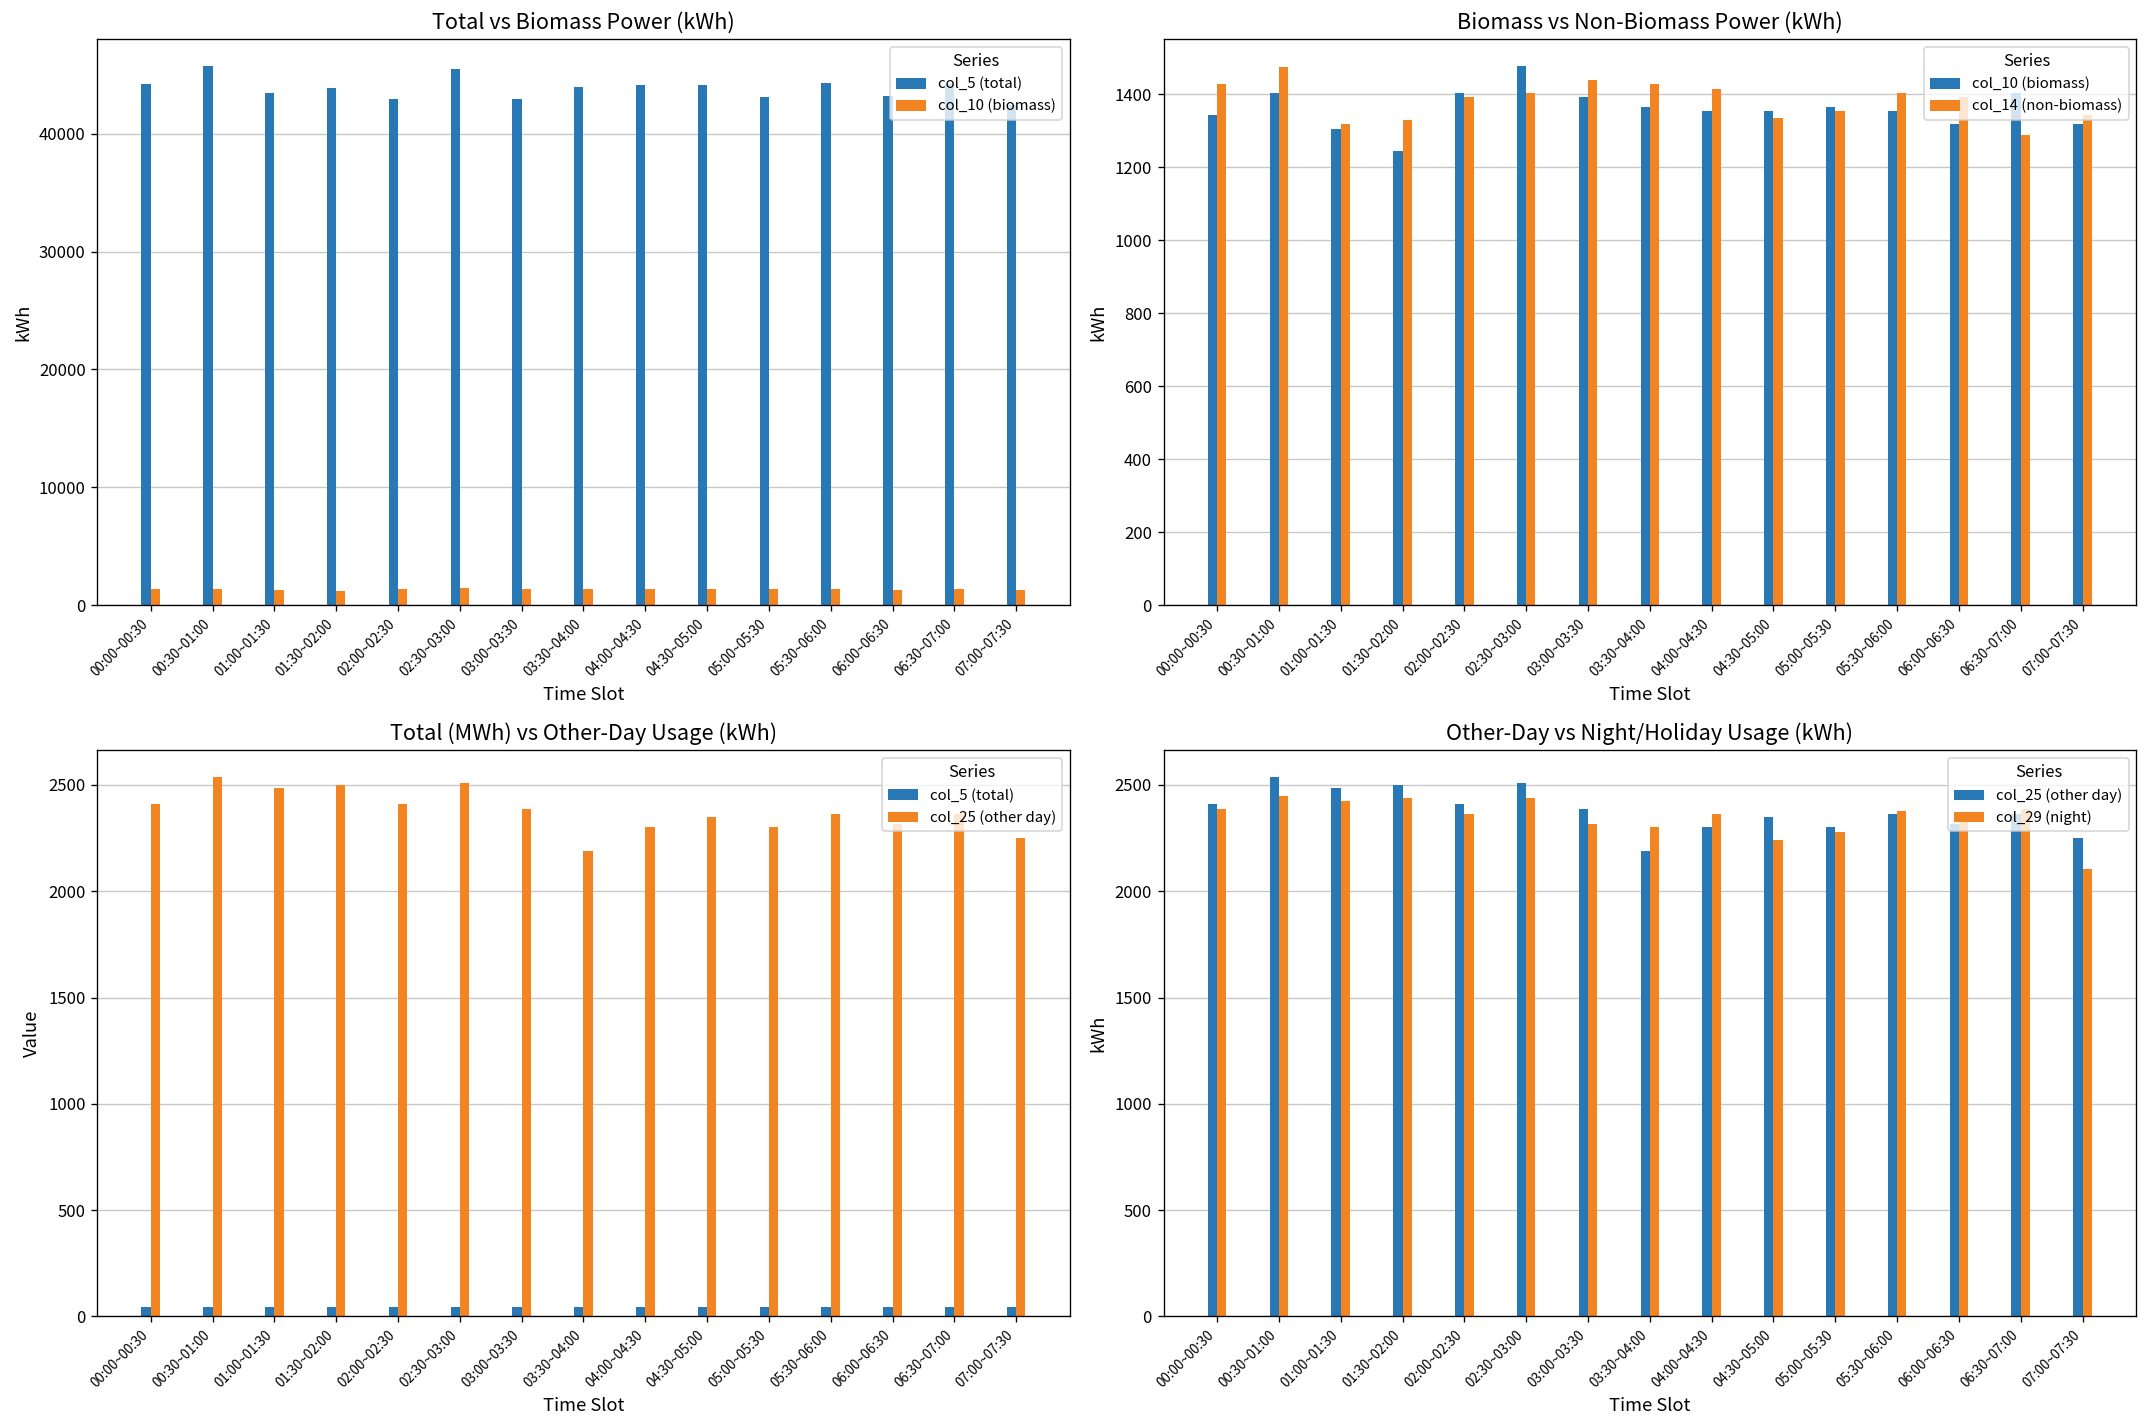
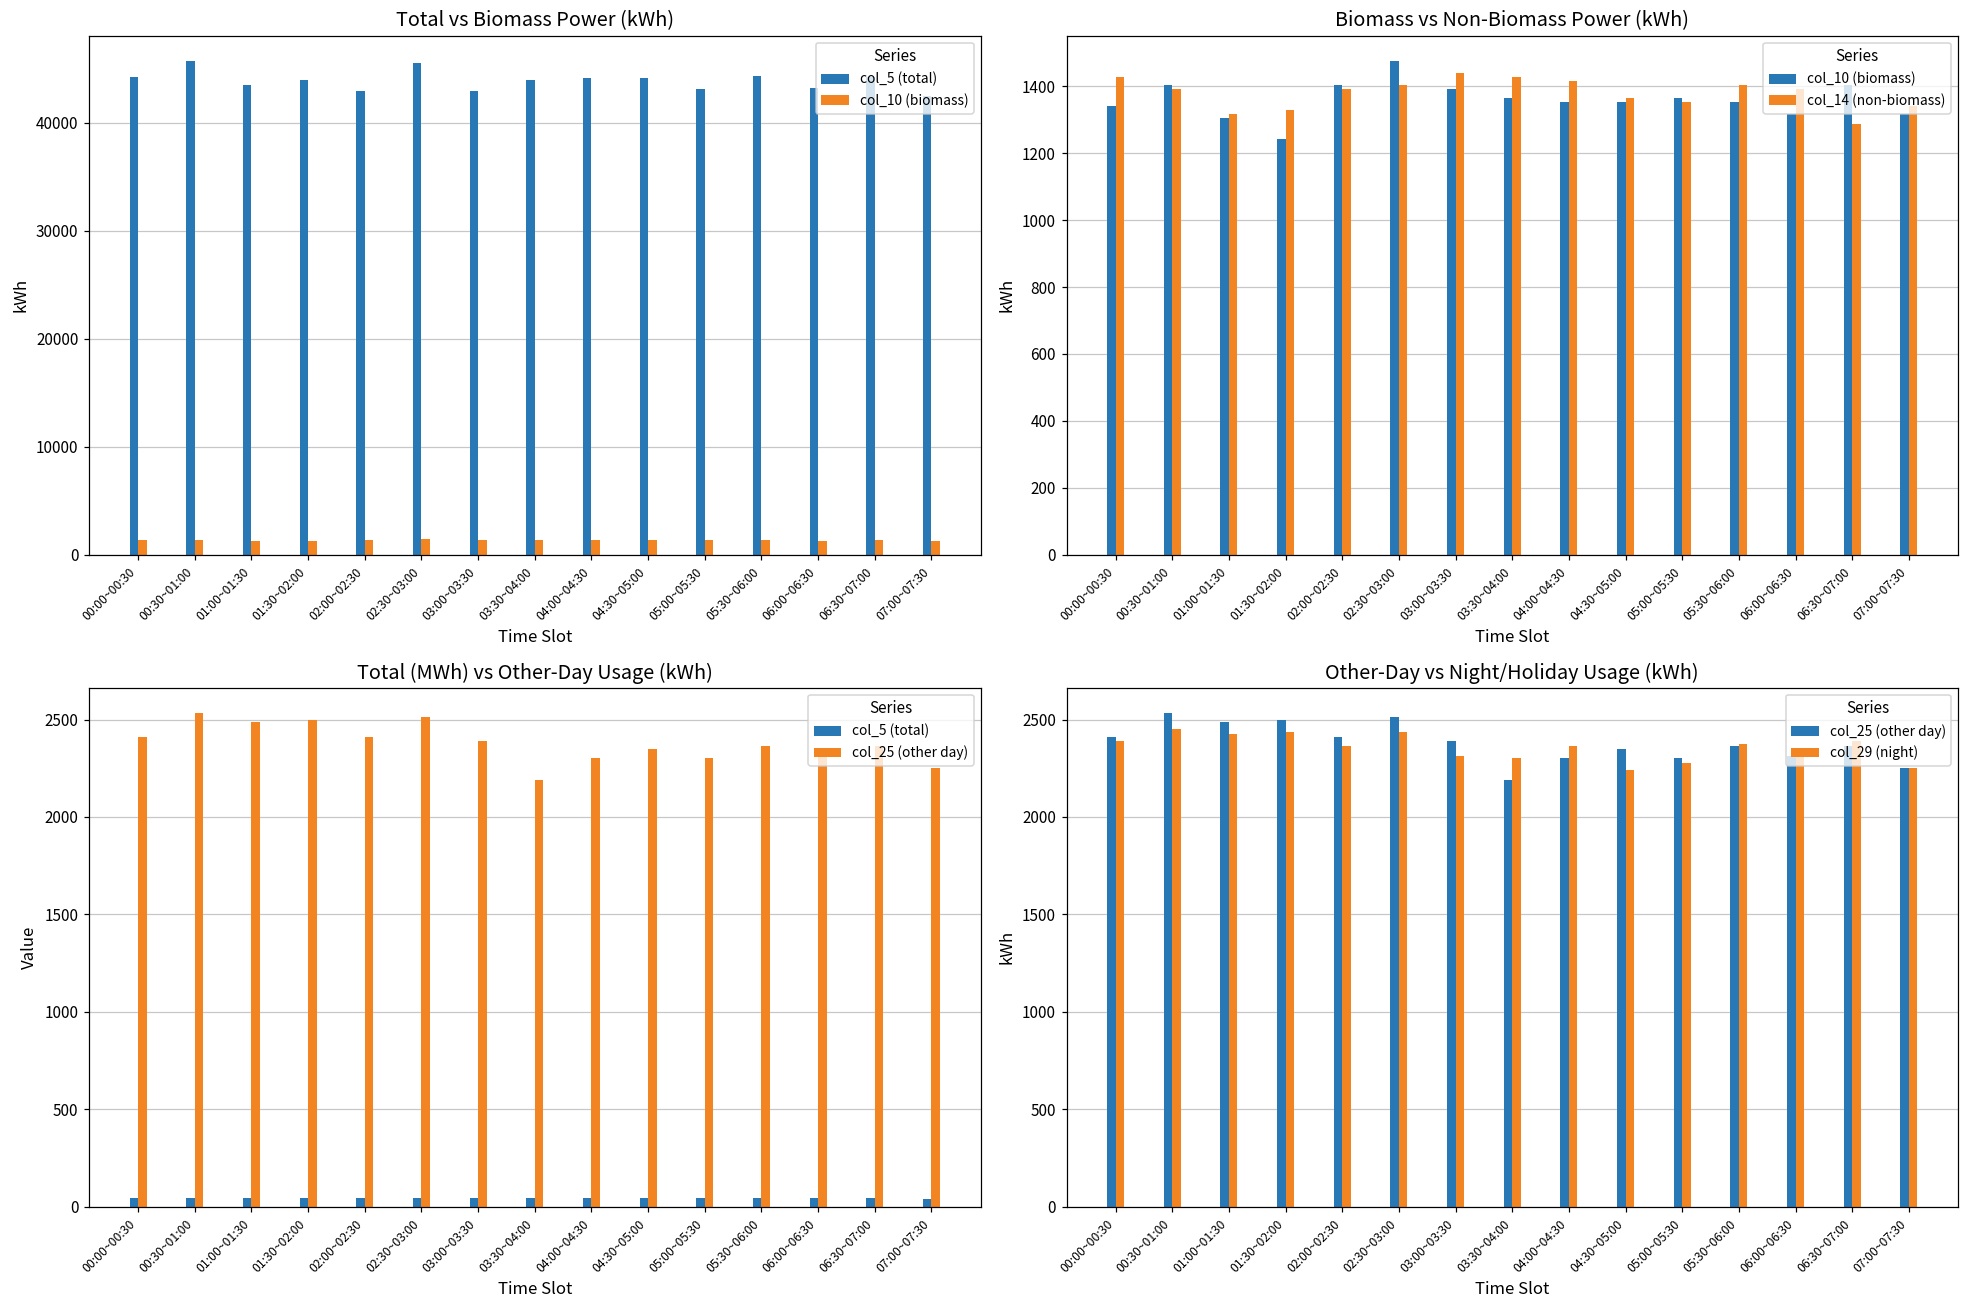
  {
    "Total vs Biomass Power (kWh)": {
      "col_5 (total)": {
        "00:00~00:30": 44000,
        "00:30~01:00": 46000,
        "01:00~01:30": 43000,
        "01:30~02:00": 44000,
        "02:00~02:30": 43000,
        "02:30~03:00": 45000,
        "03:00~03:30": 43000,
        "03:30~04:00": 44000,
        "04:00~04:30": 44000,
        "04:30~05:00": 44000,
        "05:00~05:30": 43000,
        "05:30~06:00": 44000,
        "06:00~06:30": 43000
      }
    },
    "Biomass vs Non-Biomass Power (kWh)": {
      "col_10 (biomass)": {
        "00:00~00:30": 1340,
        "00:30~01:00": 1400,
        "01:00~01:30": 1310,
        "01:30~02:00": 1240,
        "02:00~02:30": 1400,
        "02:30~03:00": 1480,
        "03:00~03:30": 1390,
        "03:30~04:00": 1370,
        "04:00~04:30": 1350,
        "04:30~05:00": 1350,
        "05:00~05:30": 1370,
        "05:30~06:00": 1350,
        "06:00~06:30": 1320,
        "07:00~07:30": 1320
      },
      "col_14 (non-biomass)": {
        "00:00~00:30": 1430,
-       "00:30~01:00": 1470,
+       "00:30~01:00": 1390,
        "01:00~01:30": 1320,
        "01:30~02:00": 1330,
        "02:00~02:30": 1390,
        "02:30~03:00": 1400,
        "03:00~03:30": 1440,
        "03:30~04:00": 1430,
        "04:00~04:30": 1420,
-       "04:30~05:00": 1340,
+       "04:30~05:00": 1370,
        "05:00~05:30": 1350,
        "05:30~06:00": 1400,
        "06:30~07:00": 1290
      }
    },
    "Total (MWh) vs Other-Day Usage (kWh)": {
      "col_5 (total)": {
        "00:00~00:30": 40,
        "00:30~01:00": 50,
        "01:00~01:30": 40,
        "01:30~02:00": 40,
        "02:00~02:30": 40,
        "02:30~03:00": 50,
        "03:00~03:30": 40,
        "03:30~04:00": 40,
        "04:00~04:30": 40,
        "04:30~05:00": 40,
        "05:00~05:30": 40,
        "05:30~06:00": 40,
        "06:00~06:30": 40,
        "06:30~07:00": 40,
        "07:00~07:30": 40
      }
    },
    "Other-Day vs Night/Holiday Usage (kWh)": {
      "col_25 (other day)": {
        "00:00~00:30": 2410,
        "00:30~01:00": 2540,
        "01:00~01:30": 2490,
        "01:30~02:00": 2500,
        "02:00~02:30": 2410,
        "02:30~03:00": 2510,
        "03:00~03:30": 2390,
        "03:30~04:00": 2190,
        "04:00~04:30": 2300,
        "04:30~05:00": 2350,
        "05:00~05:30": 2300,
        "05:30~06:00": 2360,
        "07:00~07:30": 2250
      },
      "col_29 (night)": {
        "00:00~00:30": 2390,
        "00:30~01:00": 2450,
        "01:00~01:30": 2430,
        "01:30~02:00": 2440,
        "02:00~02:30": 2360,
        "02:30~03:00": 2440,
        "03:00~03:30": 2310,
        "03:30~04:00": 2300,
        "04:00~04:30": 2360,
        "04:30~05:00": 2240,
        "05:00~05:30": 2280,
        "05:30~06:00": 2380,
-       "07:00~07:30": 2110
+       "07:00~07:30": 2250
      }
    }
  }
